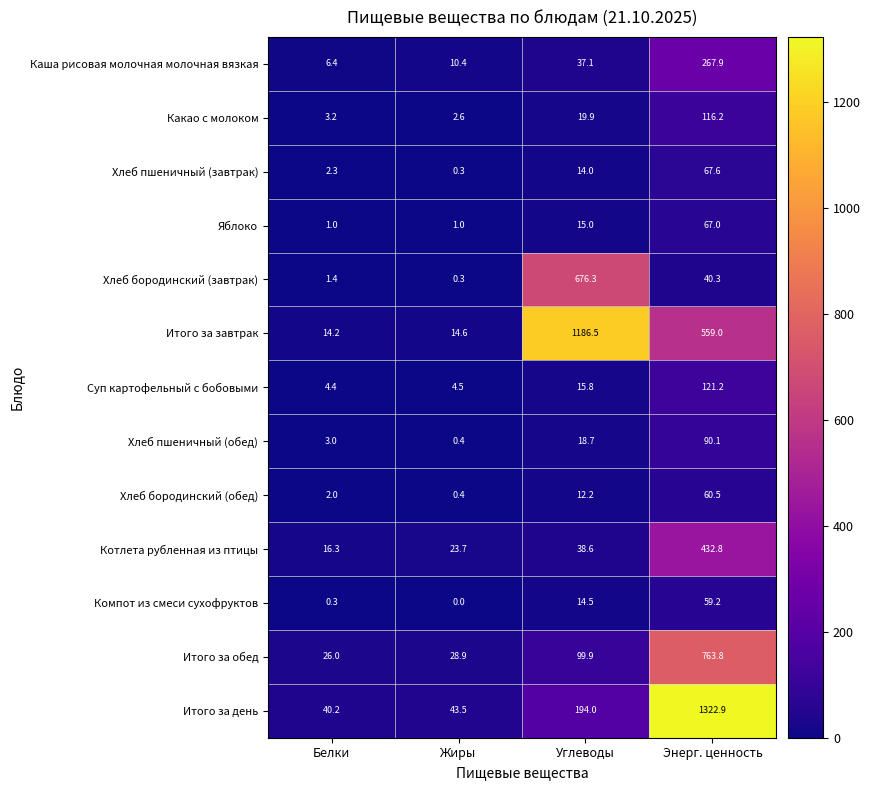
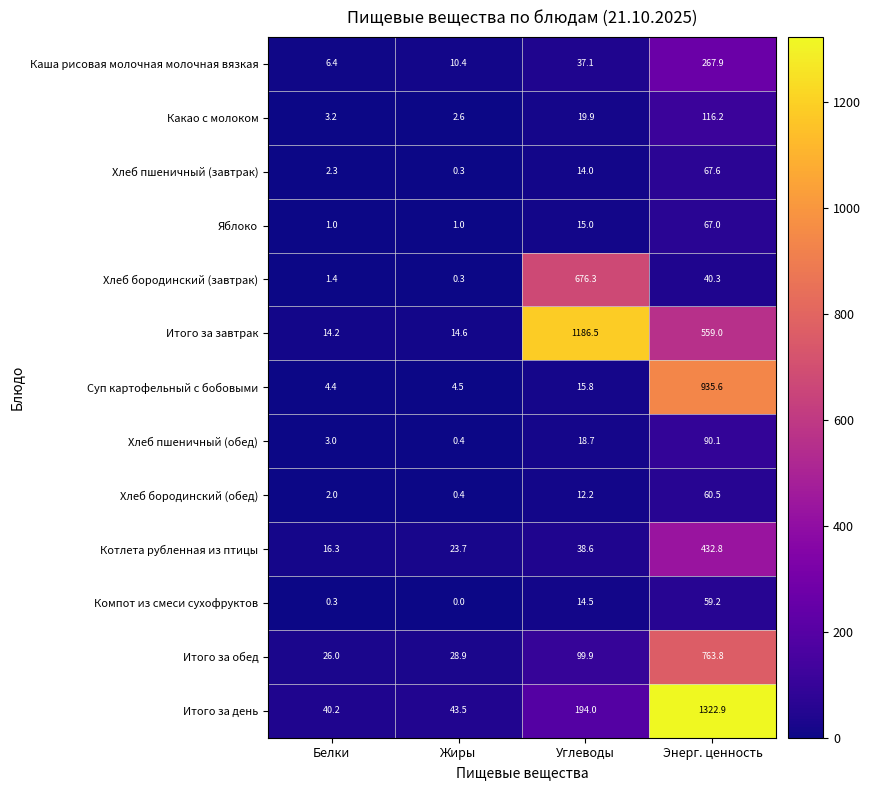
  {
    "Каша рисовая молочная молочная вязкая": {
      "Белки": 6.4,
      "Жиры": 10.4,
      "Углеводы": 37.1,
      "Энерг. ценность": 267.9
    },
    "Какао с молоком": {
      "Белки": 3.2,
      "Жиры": 2.6,
      "Углеводы": 19.9,
      "Энерг. ценность": 116.2
    },
    "Хлеб пшеничный (завтрак)": {
      "Белки": 2.3,
      "Жиры": 0.3,
      "Углеводы": 14.0,
      "Энерг. ценность": 67.6
    },
    "Яблоко": {
      "Белки": 1.0,
      "Жиры": 1.0,
      "Углеводы": 15.0,
      "Энерг. ценность": 67.0
    },
    "Хлеб бородинский (завтрак)": {
      "Белки": 1.4,
      "Жиры": 0.3,
      "Углеводы": 676.3,
      "Энерг. ценность": 40.3
    },
    "Итого за завтрак": {
      "Белки": 14.2,
      "Жиры": 14.6,
      "Углеводы": 1186.5,
      "Энерг. ценность": 559.0
    },
    "Суп картофельный с бобовыми": {
      "Белки": 4.4,
      "Жиры": 4.5,
      "Углеводы": 15.8,
-     "Энерг. ценность": 121.2
+     "Энерг. ценность": 935.6
    },
    "Хлеб пшеничный (обед)": {
      "Белки": 3.0,
      "Жиры": 0.4,
      "Углеводы": 18.7,
      "Энерг. ценность": 90.1
    },
    "Хлеб бородинский (обед)": {
      "Белки": 2.0,
      "Жиры": 0.4,
      "Углеводы": 12.2,
      "Энерг. ценность": 60.5
    },
    "Котлета рубленная из птицы": {
      "Белки": 16.3,
      "Жиры": 23.7,
      "Углеводы": 38.6,
      "Энерг. ценность": 432.8
    },
    "Компот из смеси сухофруктов": {
      "Белки": 0.3,
      "Жиры": 0.0,
      "Углеводы": 14.5,
      "Энерг. ценность": 59.2
    },
    "Итого за обед": {
      "Белки": 26.0,
      "Жиры": 28.9,
      "Углеводы": 99.9,
      "Энерг. ценность": 763.8
    },
    "Итого за день": {
      "Белки": 40.2,
      "Жиры": 43.5,
      "Углеводы": 194.0,
      "Энерг. ценность": 1322.9
    }
  }
